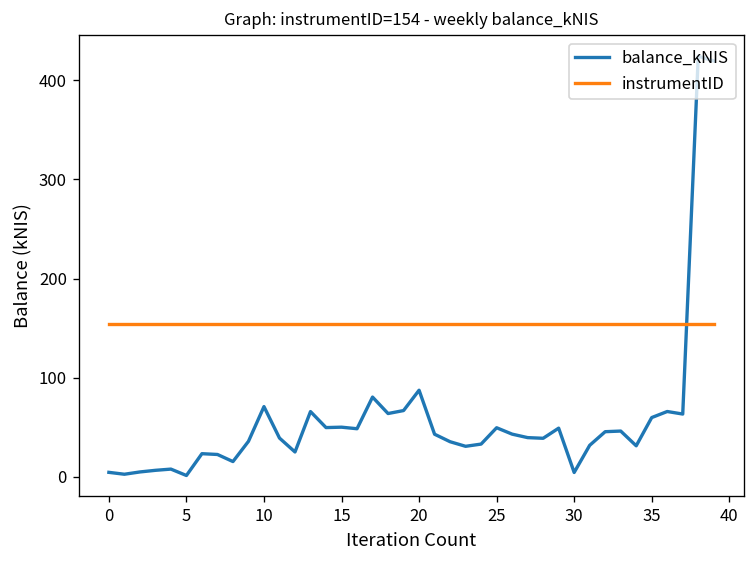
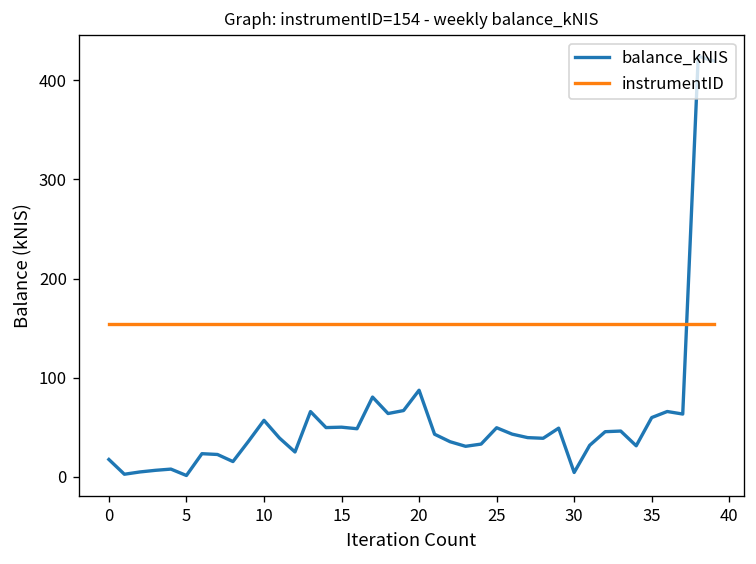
  {
    "balance_kNIS": {
-     "0": 0,
+     "0": 20,
      "5": 0,
-     "10": 70,
+     "10": 60,
      "15": 50,
      "20": 90,
      "25": 50,
      "30": 0,
      "35": 60
    },
    "instrumentID": {
      "0": 150,
      "5": 150,
      "10": 150,
      "15": 150,
      "20": 150,
      "25": 150,
      "30": 150,
      "35": 150
    }
  }
